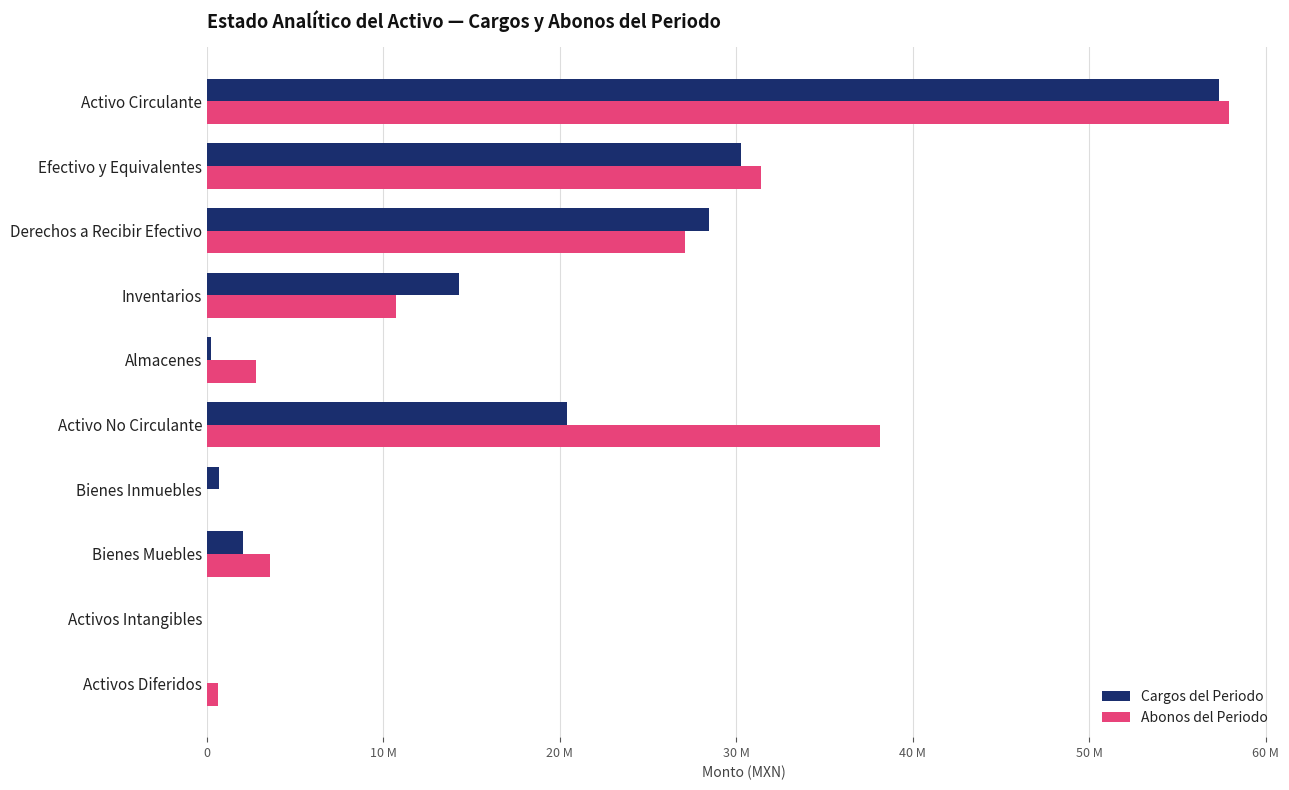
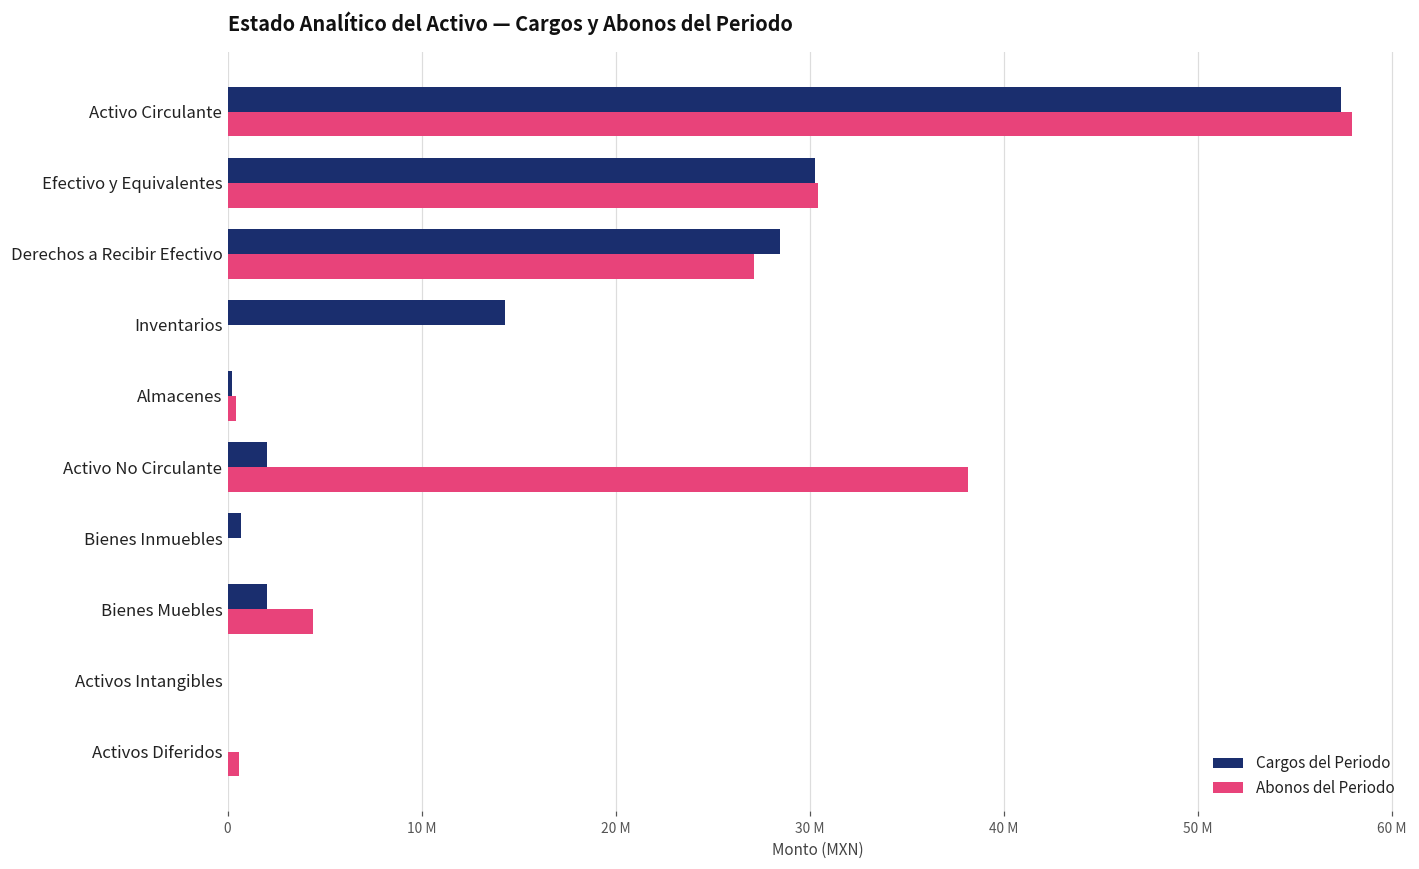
  {
    "Cargos del Periodo": {
      "Activo Circulante": 57300000,
      "Efectivo y Equivalentes": 30200000,
      "Derechos a Recibir Efectivo": 28500000,
      "Inventarios": 14300000,
      "Almacenes": 200000,
-     "Activo No Circulante": 20400000,
+     "Activo No Circulante": 2000000,
      "Bienes Inmuebles": 700000,
      "Bienes Muebles": 2000000,
      "Activos Intangibles": 0,
      "Activos Diferidos": 0
    },
    "Abonos del Periodo": {
      "Activo Circulante": 57900000,
-     "Efectivo y Equivalentes": 31400000,
+     "Efectivo y Equivalentes": 30400000,
      "Derechos a Recibir Efectivo": 27100000,
-     "Inventarios": 10700000,
-     "Almacenes": 2800000,
+     "Inventarios": 0,
+     "Almacenes": 400000,
      "Activo No Circulante": 38100000,
      "Bienes Inmuebles": 0,
-     "Bienes Muebles": 3600000,
+     "Bienes Muebles": 4400000,
      "Activos Diferidos": 600000
    }
  }
